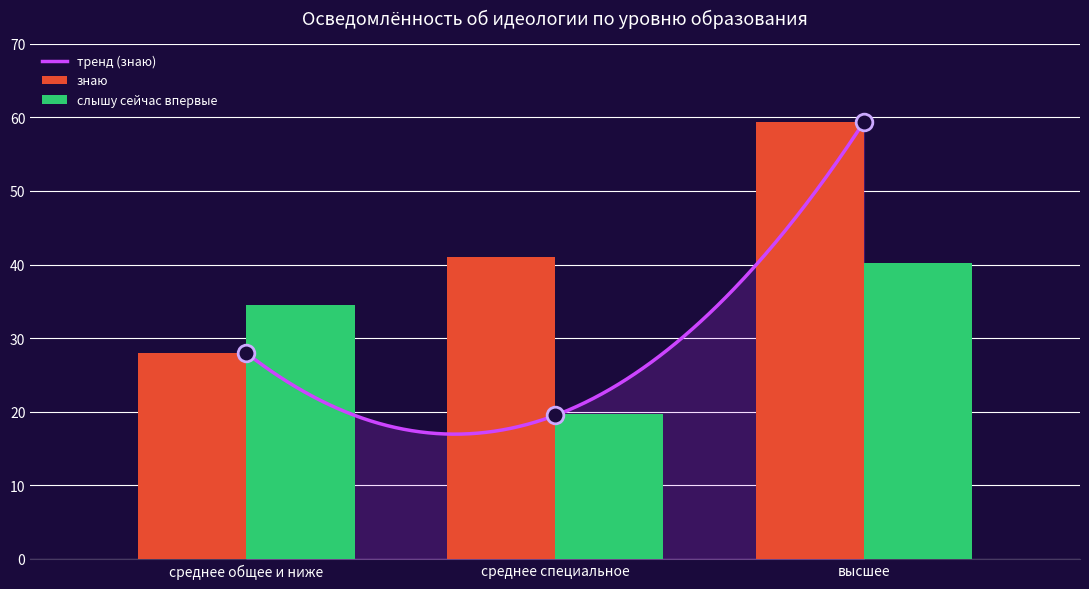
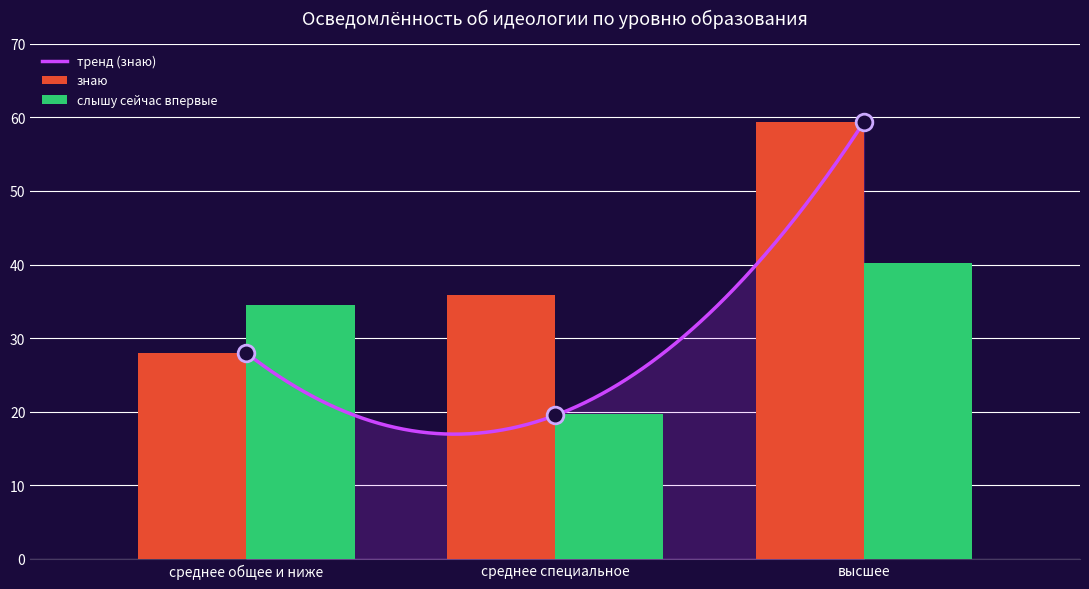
  {
    "знаю": {
      "среднее общее и ниже": 28,
-     "среднее специальное": 41,
+     "среднее специальное": 36,
      "высшее": 59
    },
    "слышу сейчас впервые": {
      "среднее общее и ниже": 35,
      "среднее специальное": 20,
      "высшее": 40
    }
  }
